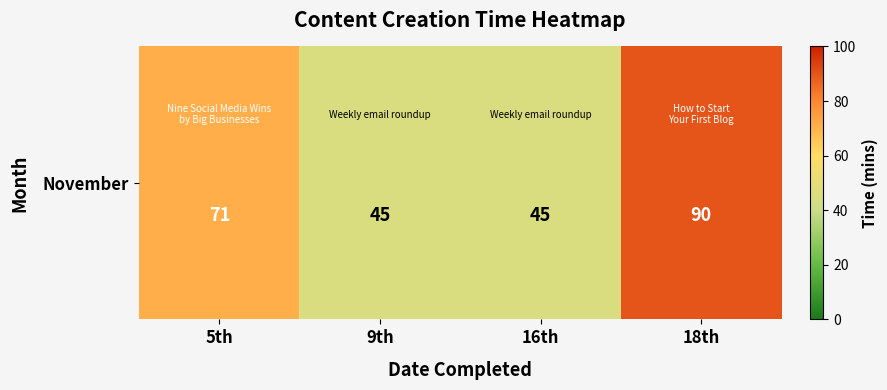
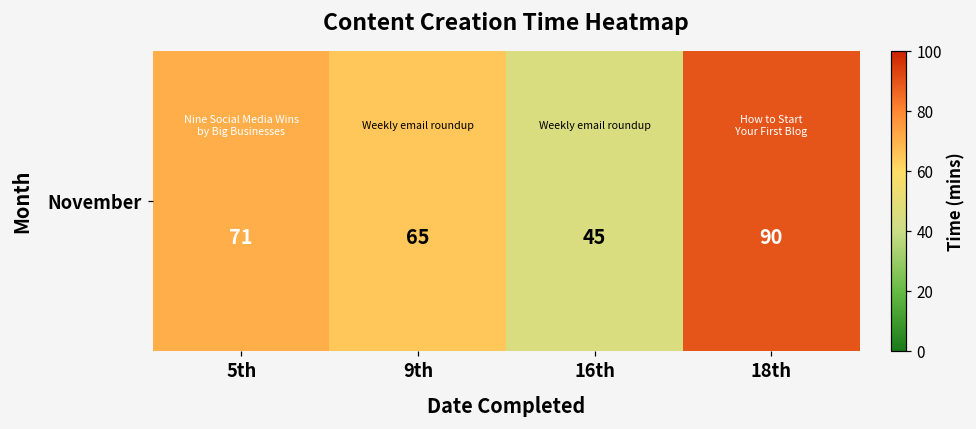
  {
    "November": {
-     "9th": 45
+     "9th": 65
    }
  }
